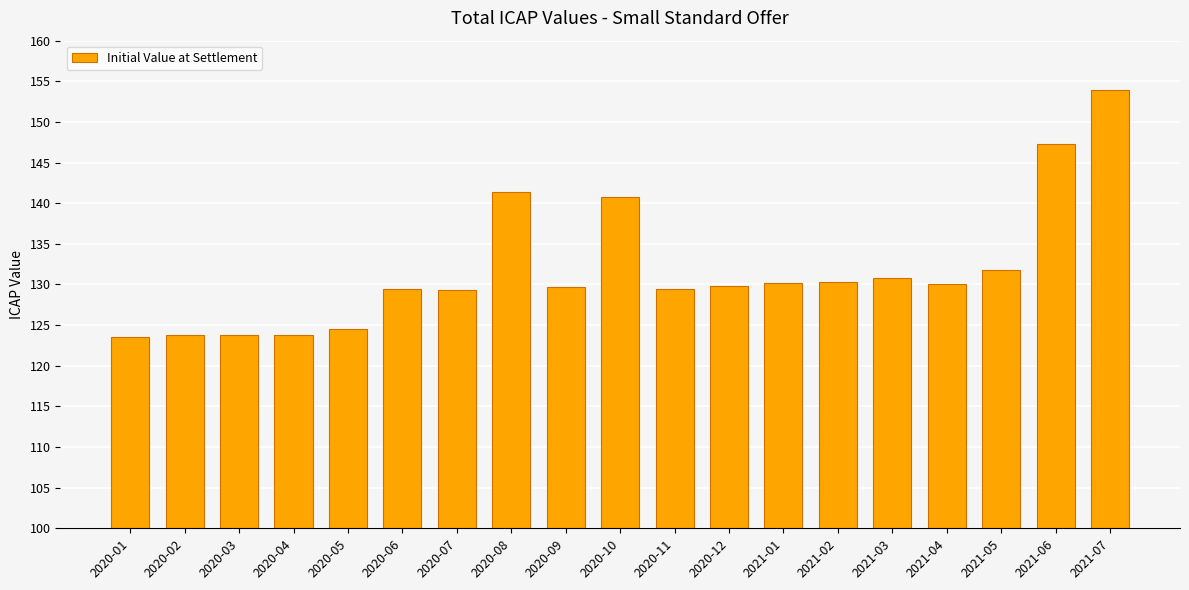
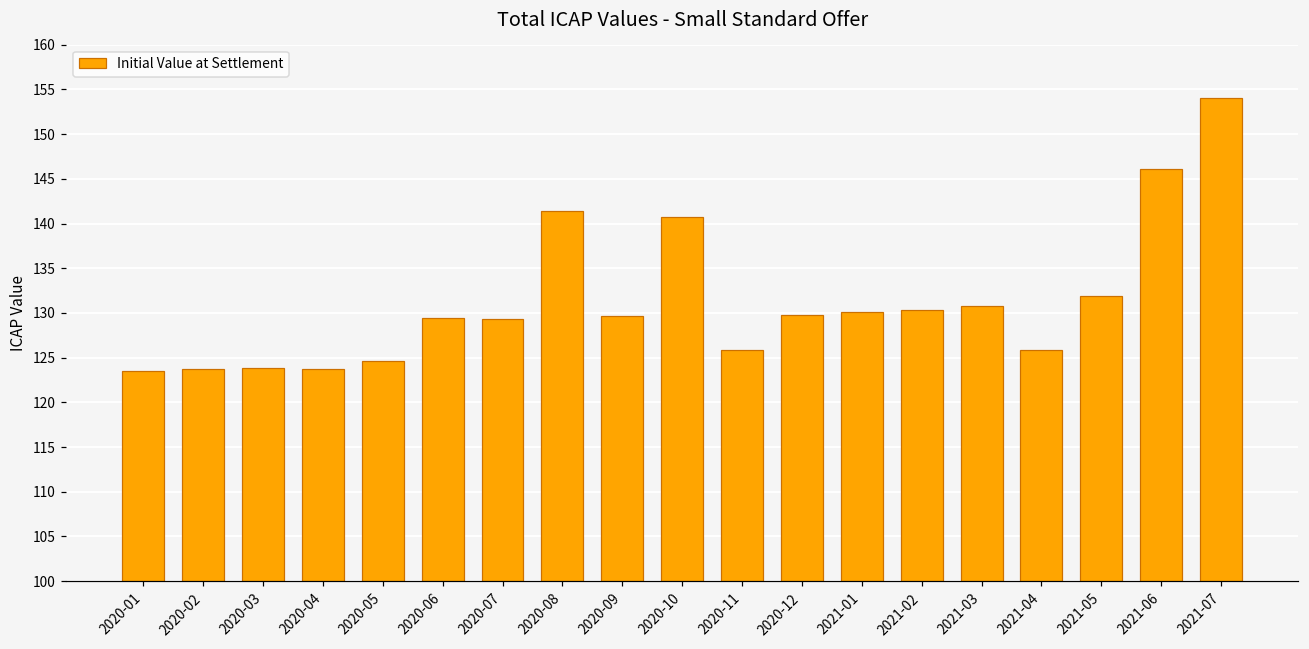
  {
    "2020-01": 124,
    "2020-02": 124,
    "2020-03": 124,
    "2020-04": 124,
    "2020-05": 125,
    "2020-06": 129,
    "2020-07": 129,
    "2020-08": 141,
    "2020-09": 130,
    "2020-10": 141,
-   "2020-11": 129,
+   "2020-11": 126,
    "2020-12": 130,
    "2021-01": 130,
    "2021-02": 130,
    "2021-03": 131,
-   "2021-04": 130,
+   "2021-04": 126,
    "2021-05": 132,
-   "2021-06": 147,
+   "2021-06": 146,
    "2021-07": 154
  }
